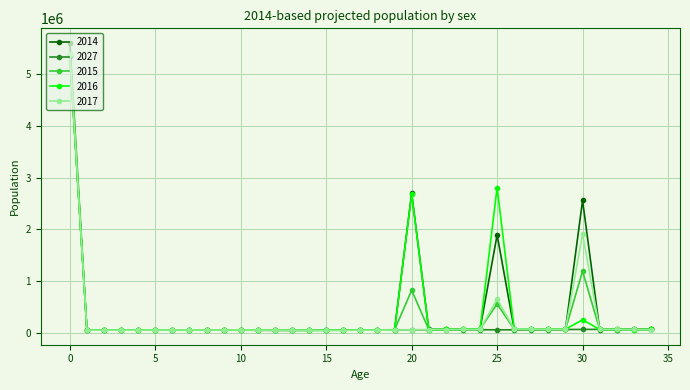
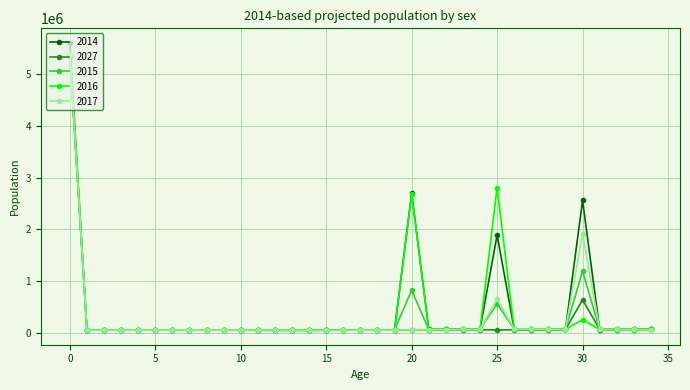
  {
    "2014": {
      "25": 1900000,
      "30": 2600000
    },
    "2027": {
      "25": 100000,
-     "30": 100000
+     "30": 600000
    },
    "2015": {
      "20": 800000,
      "25": 600000,
      "30": 1200000
    },
    "2016": {
      "25": 2800000,
      "30": 300000
    },
    "2017": {
      "25": 700000,
      "30": 1900000
    }
  }
